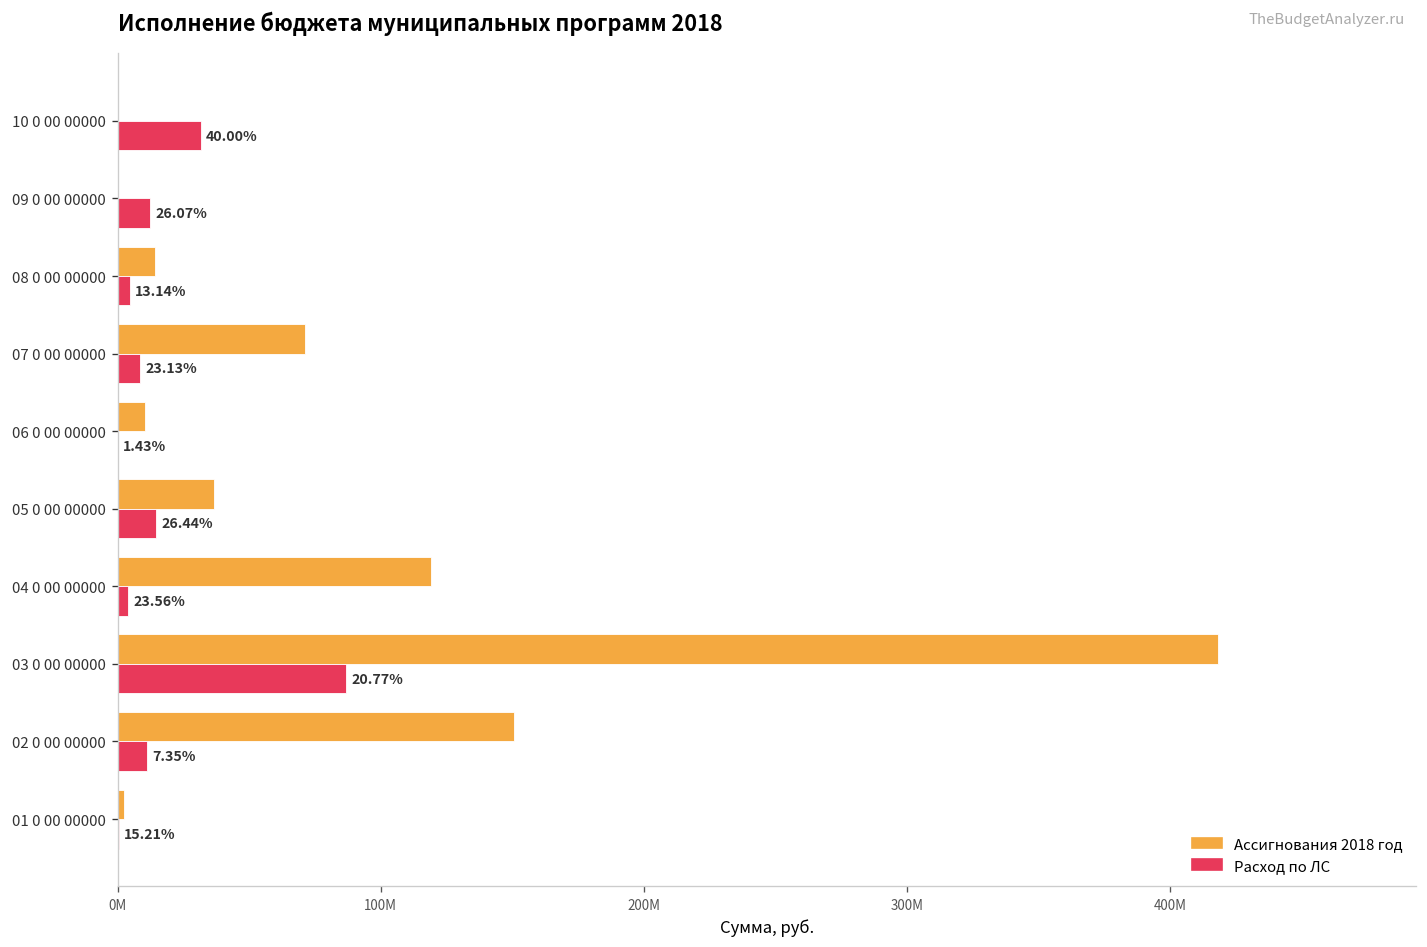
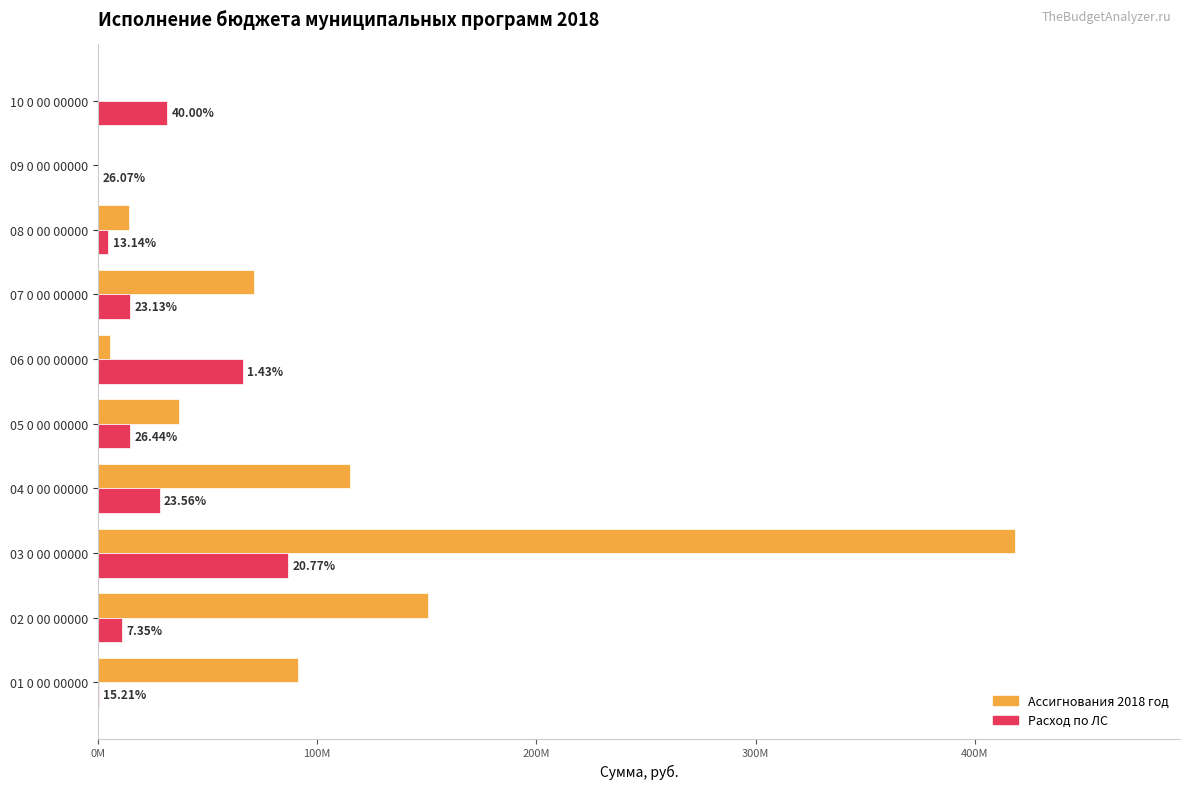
  {
    "Ассигнования 2018 год": {
      "08 0 00 00000": 14000000,
      "07 0 00 00000": 71000000,
-     "06 0 00 00000": 10000000,
+     "06 0 00 00000": 6000000,
      "05 0 00 00000": 37000000,
-     "04 0 00 00000": 119000000,
+     "04 0 00 00000": 115000000,
      "03 0 00 00000": 418000000,
      "02 0 00 00000": 151000000,
-     "01 0 00 00000": 2000000
+     "01 0 00 00000": 91000000
    },
    "Расход по ЛС": {
-     "09 0 00 00000": 12000000,
-     "07 0 00 00000": 8000000,
-     "06 0 00 00000": 0,
-     "04 0 00 00000": 4000000
+     "09 0 00 00000": 0,
+     "07 0 00 00000": 15000000,
+     "06 0 00 00000": 66000000,
+     "04 0 00 00000": 28000000
    }
  }
